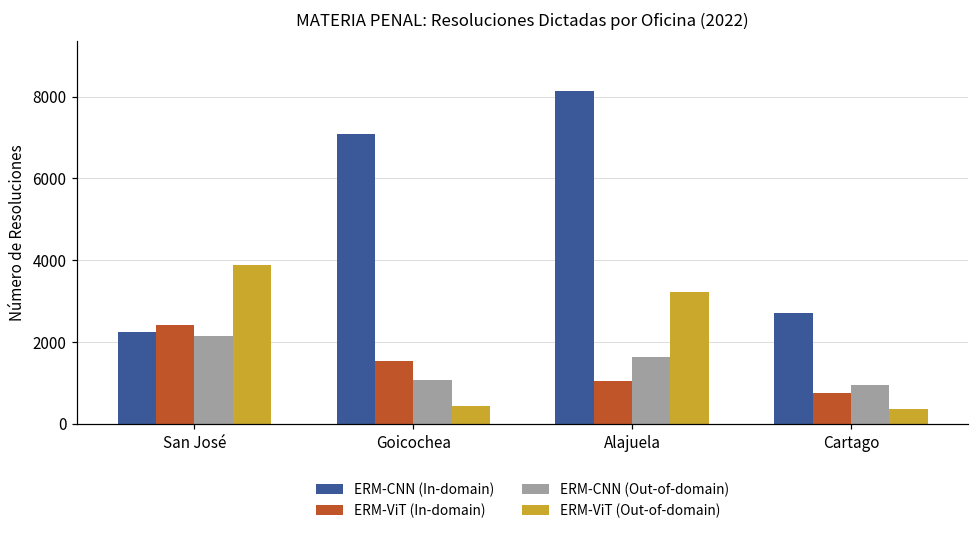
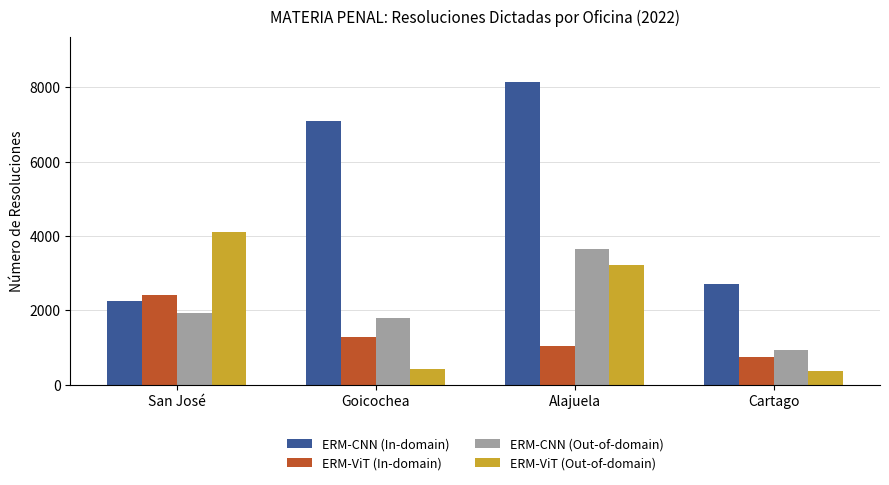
  {
    "ERM-CNN (In-domain)": {
      "San José": 2200,
      "Goicochea": 7100,
      "Alajuela": 8100,
      "Cartago": 2700
    },
    "ERM-ViT (In-domain)": {
      "San José": 2400,
-     "Goicochea": 1500,
+     "Goicochea": 1300,
      "Alajuela": 1100,
      "Cartago": 800
    },
    "ERM-CNN (Out-of-domain)": {
-     "San José": 2100,
-     "Goicochea": 1100,
-     "Alajuela": 1600,
+     "San José": 1900,
+     "Goicochea": 1800,
+     "Alajuela": 3600,
      "Cartago": 900
    },
    "ERM-ViT (Out-of-domain)": {
-     "San José": 3900,
+     "San José": 4100,
      "Goicochea": 400,
      "Alajuela": 3200,
      "Cartago": 400
    }
  }
